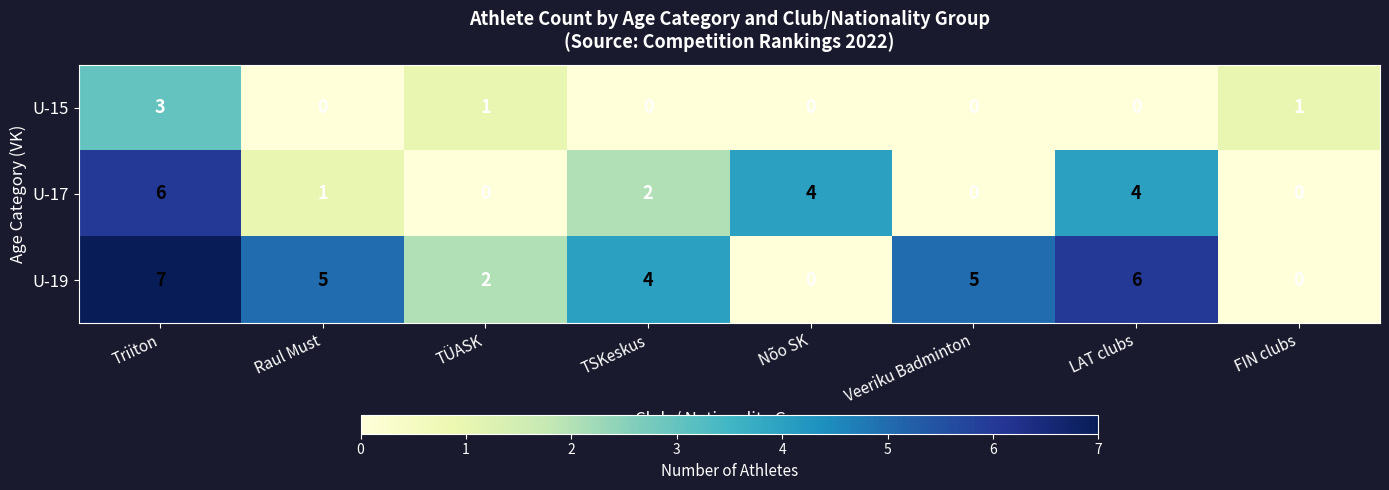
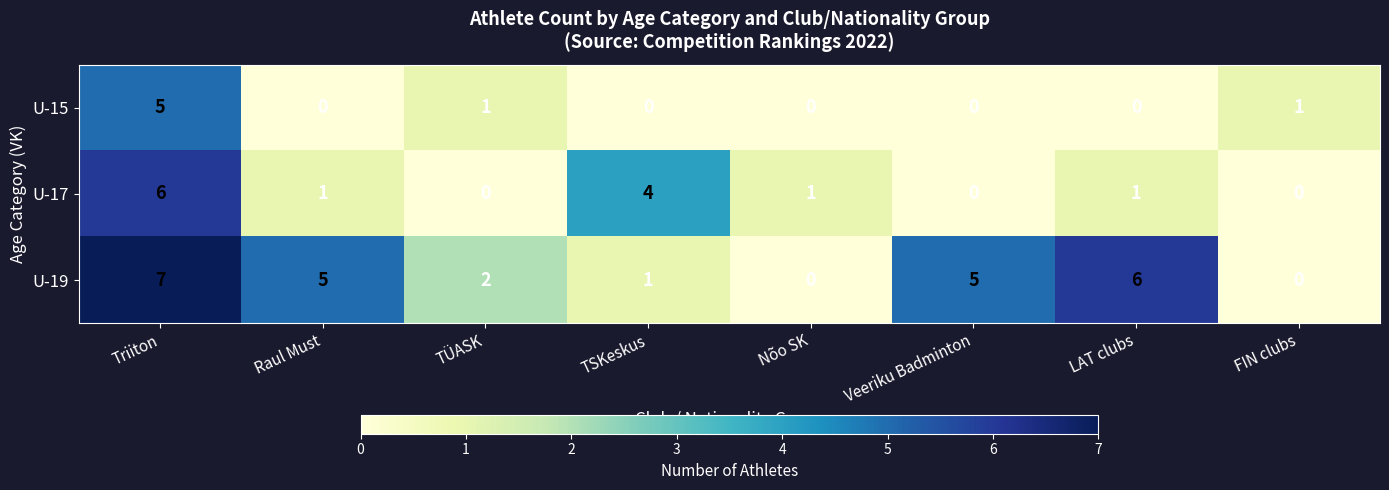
  {
    "U-15": {
-     "Triiton": 3,
+     "Triiton": 5,
      "TÜASK": 1,
      "FIN clubs": 1
    },
    "U-17": {
      "Triiton": 6,
      "Raul Must": 1,
-     "TSKeskus": 2,
-     "Nõo SK": 4,
-     "LAT clubs": 4
+     "TSKeskus": 4,
+     "Nõo SK": 1,
+     "LAT clubs": 1
    },
    "U-19": {
      "Triiton": 7,
      "Raul Must": 5,
      "TÜASK": 2,
-     "TSKeskus": 4,
+     "TSKeskus": 1,
      "Veeriku Badminton": 5,
      "LAT clubs": 6
    }
  }
